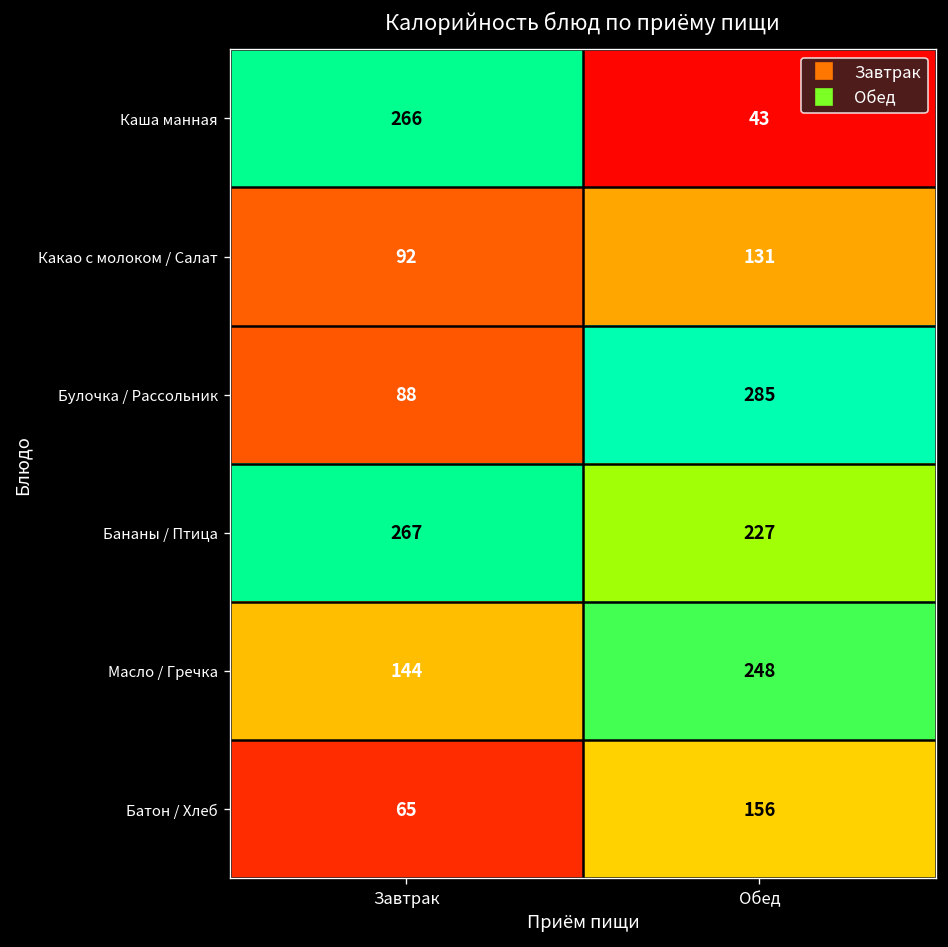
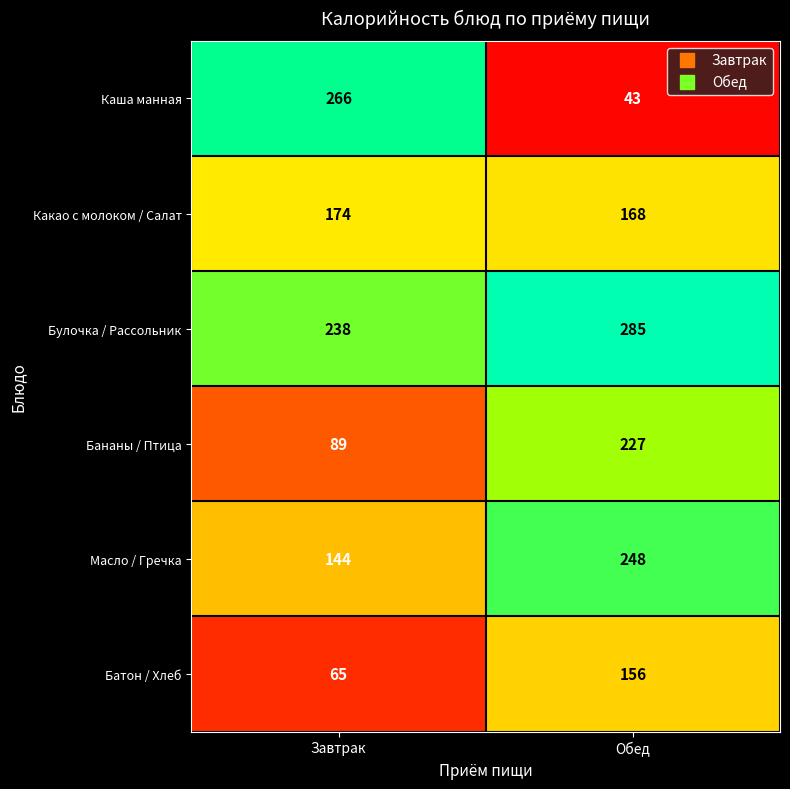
  {
    "Каша манная": {
      "Завтрак": 266,
      "Обед": 43
    },
    "Какао с молоком / Салат": {
-     "Завтрак": 92,
-     "Обед": 131
+     "Завтрак": 174,
+     "Обед": 168
    },
    "Булочка / Рассольник": {
-     "Завтрак": 88,
+     "Завтрак": 238,
      "Обед": 285
    },
    "Бананы / Птица": {
-     "Завтрак": 267,
+     "Завтрак": 89,
      "Обед": 227
    },
    "Масло / Гречка": {
      "Завтрак": 144,
      "Обед": 248
    },
    "Батон / Хлеб": {
      "Завтрак": 65,
      "Обед": 156
    }
  }
